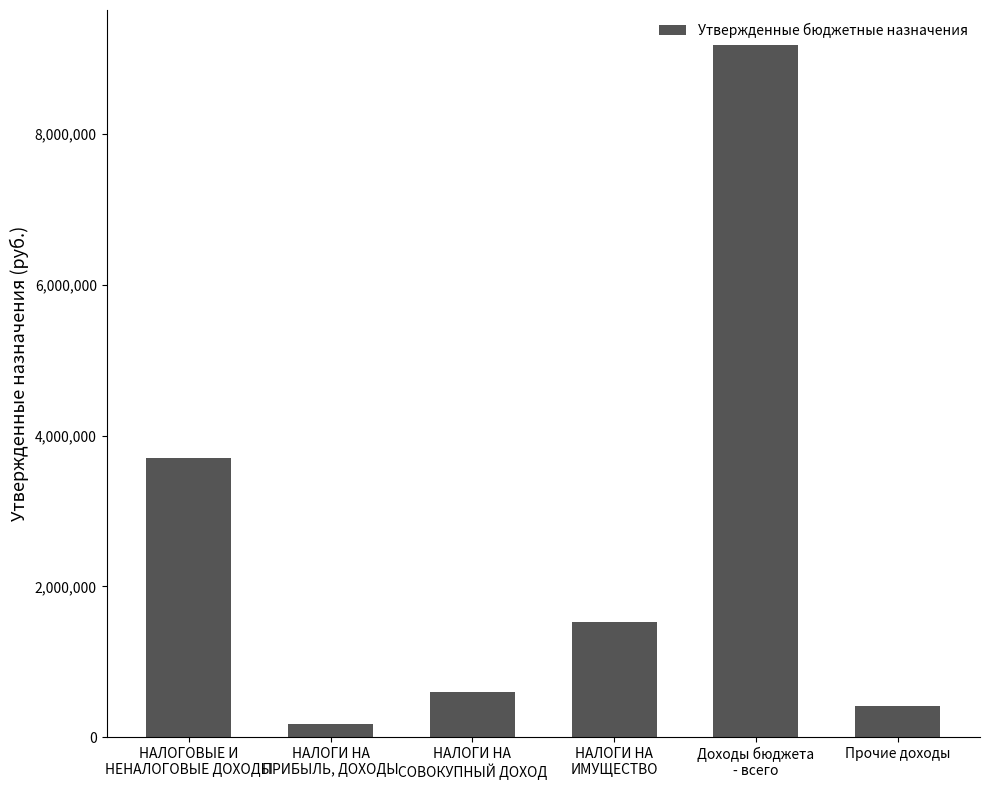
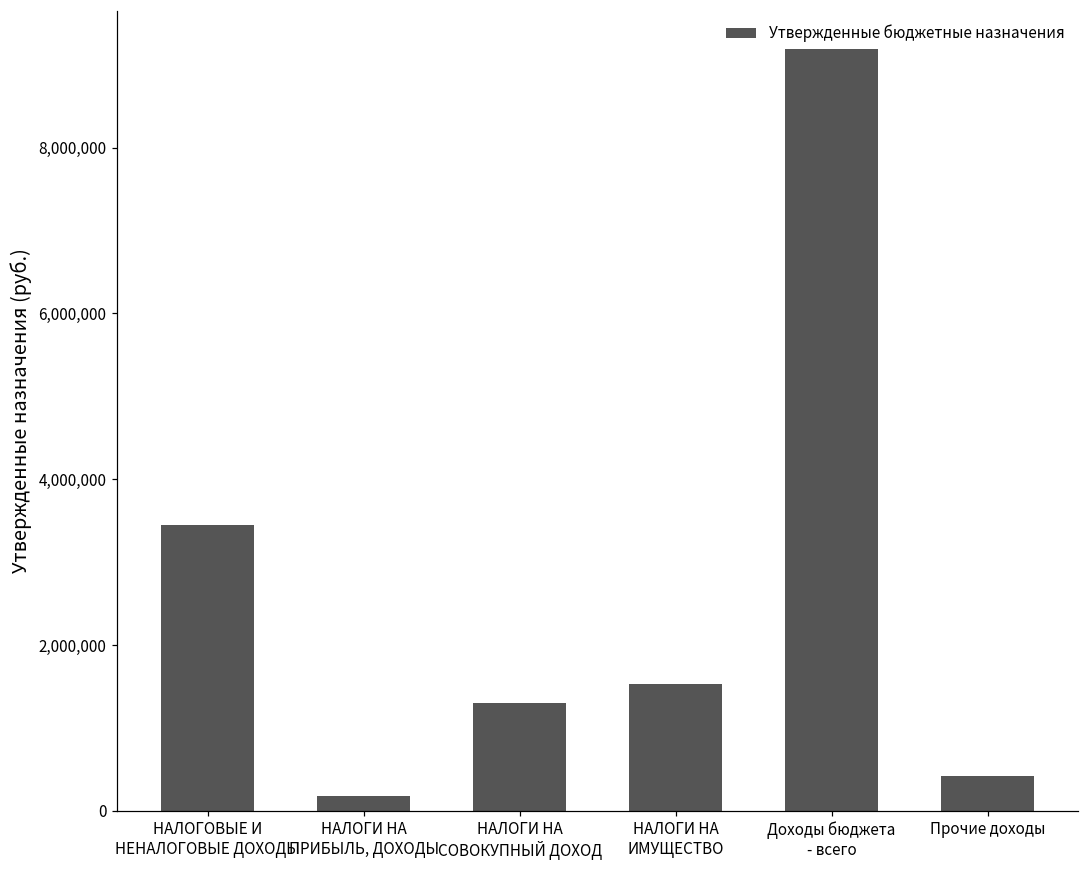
  {
-   "НАЛОГОВЫЕ И НЕНАЛОГОВЫЕ ДОХОДЫ": "3,700,000",
+   "НАЛОГОВЫЕ И НЕНАЛОГОВЫЕ ДОХОДЫ": "3,400,000",
    "НАЛОГИ НА ПРИБЫЛЬ, ДОХОДЫ": "200,000",
-   "НАЛОГИ НА СОВОКУПНЫЙ ДОХОД": "600,000",
+   "НАЛОГИ НА СОВОКУПНЫЙ ДОХОД": "1,300,000",
    "НАЛОГИ НА ИМУЩЕСТВО": "1,500,000",
    "Доходы бюджета - всего": "9,200,000",
    "Прочие доходы": "400,000"
  }
